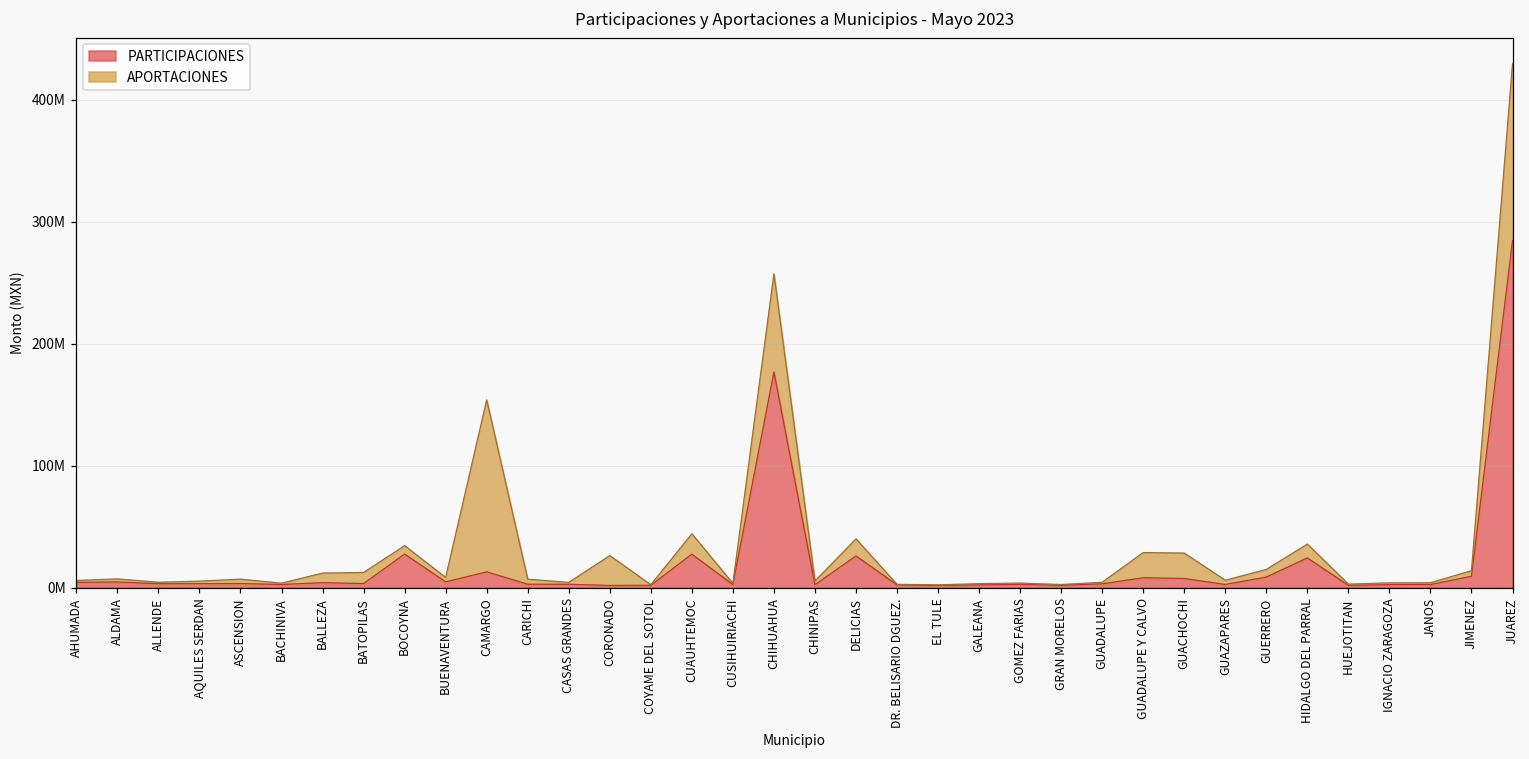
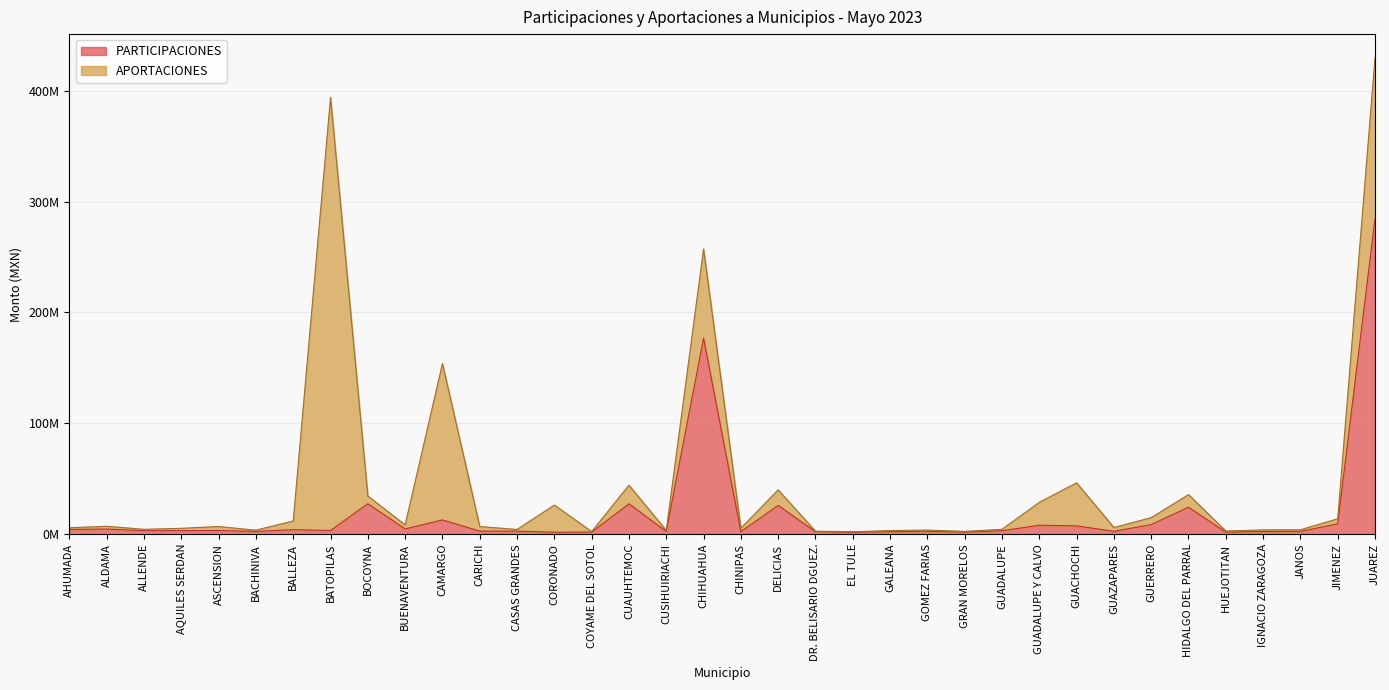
  {
    "PARTICIPACIONES": {
      "ALDAMA": 5000000,
      "ASCENSION": 3000000,
      "BALLEZA": 4000000,
      "BATOPILAS": 3000000,
      "BOCOYNA": 28000000,
      "BUENAVENTURA": 5000000,
      "CAMARGO": 13000000,
      "CARICHI": 3000000,
      "CORONADO": 2000000,
      "CUAUHTEMOC": 27000000,
      "CHIHUAHUA": 177000000,
      "CHINIPAS": 2000000,
      "DELICIAS": 26000000,
      "GUADALUPE Y CALVO": 8000000,
      "GUACHOCHI": 8000000,
      "GUAZAPARES": 3000000,
      "GUERRERO": 9000000,
      "HIDALGO DEL PARRAL": 24000000,
      "JIMENEZ": 9000000,
      "JUAREZ": 285000000
    },
    "APORTACIONES": {
      "ALDAMA": 2000000,
      "ASCENSION": 4000000,
      "BALLEZA": 8000000,
-     "BATOPILAS": 9000000,
+     "BATOPILAS": 391000000,
      "BOCOYNA": 7000000,
      "BUENAVENTURA": 4000000,
      "CAMARGO": 141000000,
      "CARICHI": 4000000,
      "CORONADO": 25000000,
      "CUAUHTEMOC": 17000000,
      "CHIHUAHUA": 80000000,
      "CHINIPAS": 3000000,
      "DELICIAS": 14000000,
      "GUADALUPE Y CALVO": 21000000,
-     "GUACHOCHI": 21000000,
+     "GUACHOCHI": 39000000,
      "GUAZAPARES": 3000000,
      "GUERRERO": 6000000,
      "HIDALGO DEL PARRAL": 11000000,
      "JIMENEZ": 5000000,
      "JUAREZ": 145000000
    }
  }
